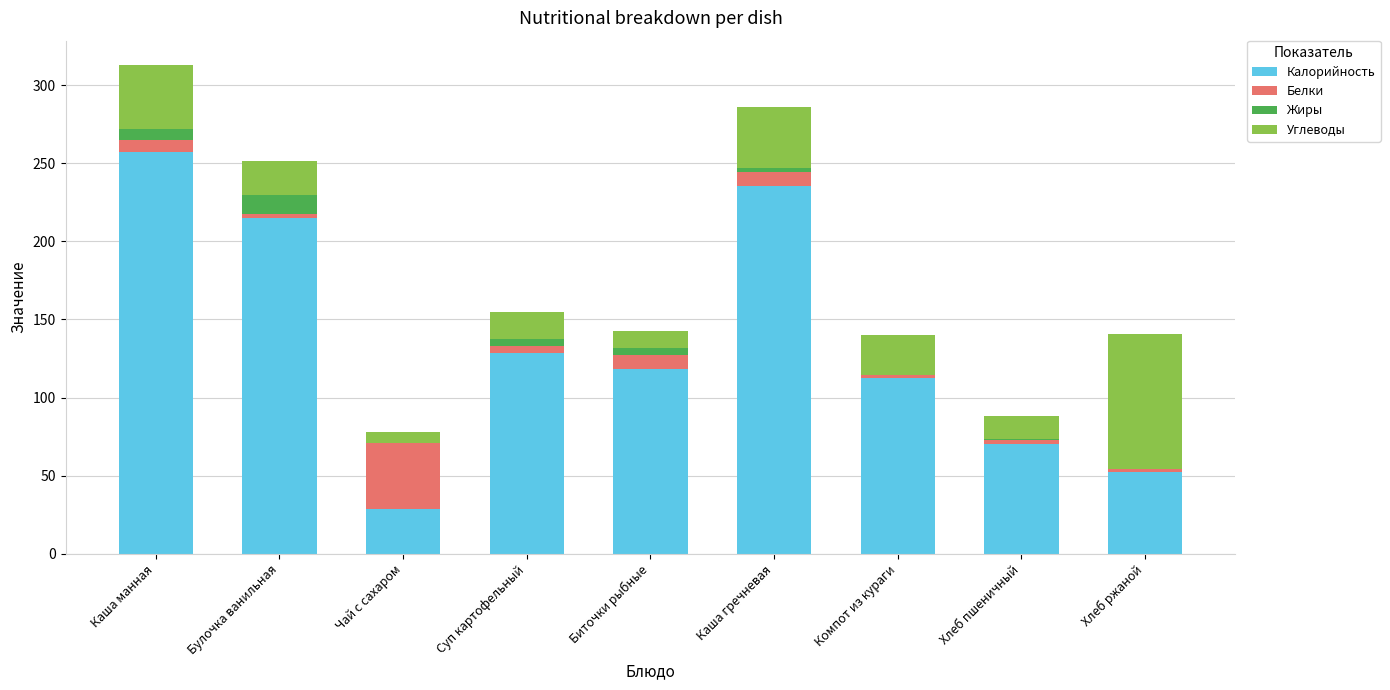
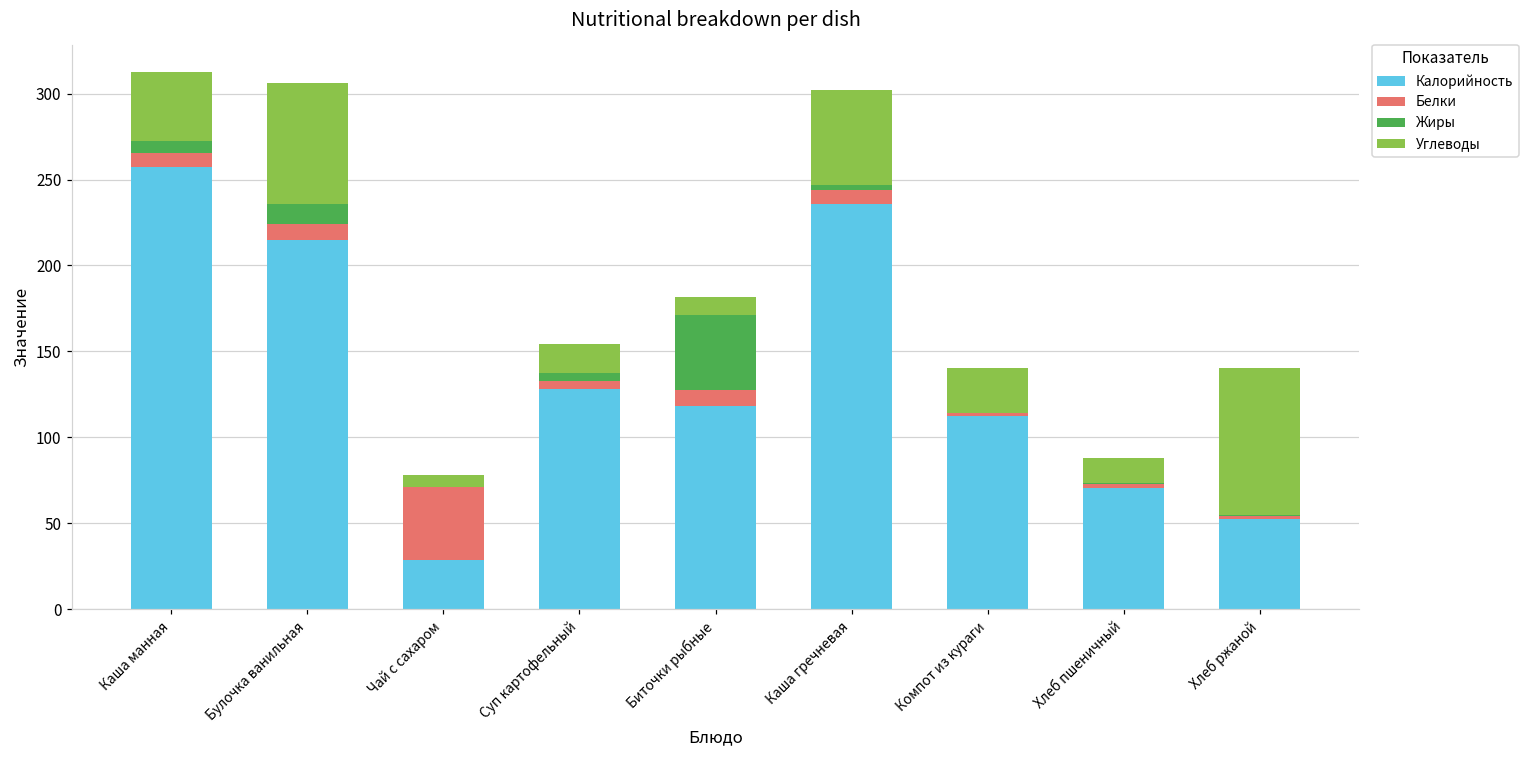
  {
    "Калорийность": {
      "Каша манная": 257,
      "Булочка ванильная": 215,
      "Чай с сахаром": 28,
      "Суп картофельный": 128,
      "Биточки рыбные": 118,
      "Каша гречневая": 235,
      "Компот из кураги": 112,
      "Хлеб пшеничный": 71,
      "Хлеб ржаной": 52
    },
    "Белки": {
      "Каша манная": 8,
-     "Булочка ванильная": 3,
+     "Булочка ванильная": 9,
      "Чай с сахаром": 43,
      "Суп картофельный": 5,
      "Биточки рыбные": 9,
      "Каша гречневая": 9,
      "Компот из кураги": 2,
      "Хлеб пшеничный": 2,
      "Хлеб ржаной": 2
    },
    "Жиры": {
      "Каша манная": 7,
      "Булочка ванильная": 12,
      "Чай с сахаром": 0,
      "Суп картофельный": 5,
-     "Биточки рыбные": 4,
+     "Биточки рыбные": 44,
      "Каша гречневая": 3
    },
    "Углеводы": {
      "Каша манная": 41,
-     "Булочка ванильная": 22,
+     "Булочка ванильная": 70,
      "Чай с сахаром": 7,
      "Суп картофельный": 17,
      "Биточки рыбные": 11,
-     "Каша гречневая": 39,
+     "Каша гречневая": 55,
      "Компот из кураги": 26,
      "Хлеб пшеничный": 15,
      "Хлеб ржаной": 86
    }
  }
